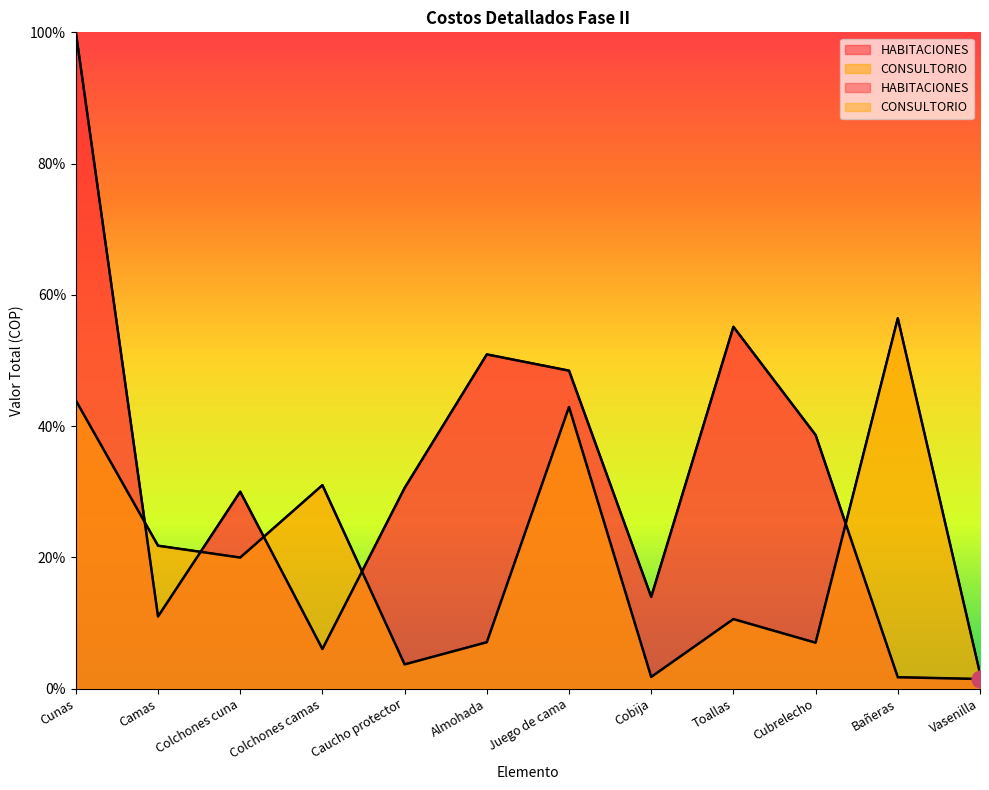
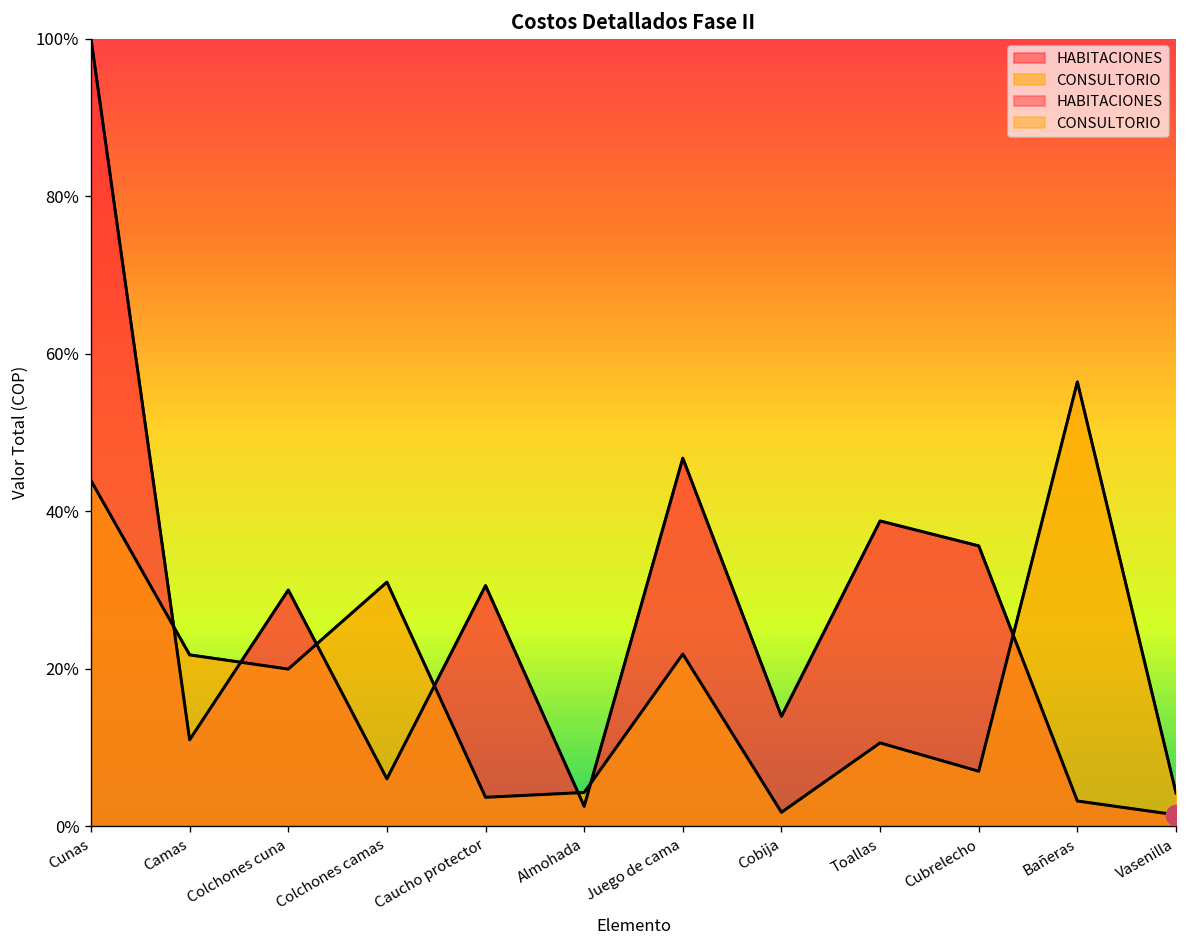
  {
    "HABITACIONES": {
      "Cunas": "100%",
      "Camas": "11%",
      "Colchones cuna": "30%",
      "Colchones camas": "6%",
      "Caucho protector": "31%",
-     "Almohada": "51%",
-     "Juego de cama": "48%",
+     "Almohada": "3%",
+     "Juego de cama": "47%",
      "Cobija": "14%",
-     "Toallas": "55%",
-     "Cubrelecho": "39%",
-     "Bañeras": "2%"
+     "Toallas": "39%",
+     "Cubrelecho": "36%",
+     "Bañeras": "3%"
    },
    "CONSULTORIO": {
      "Cunas": "44%",
      "Camas": "22%",
      "Colchones cuna": "20%",
      "Colchones camas": "31%",
      "Caucho protector": "4%",
-     "Almohada": "7%",
-     "Juego de cama": "43%",
+     "Almohada": "4%",
+     "Juego de cama": "22%",
      "Cobija": "2%",
      "Toallas": "11%",
      "Cubrelecho": "7%",
      "Bañeras": "56%",
-     "Vasenilla": "2%"
+     "Vasenilla": "4%"
    }
  }
